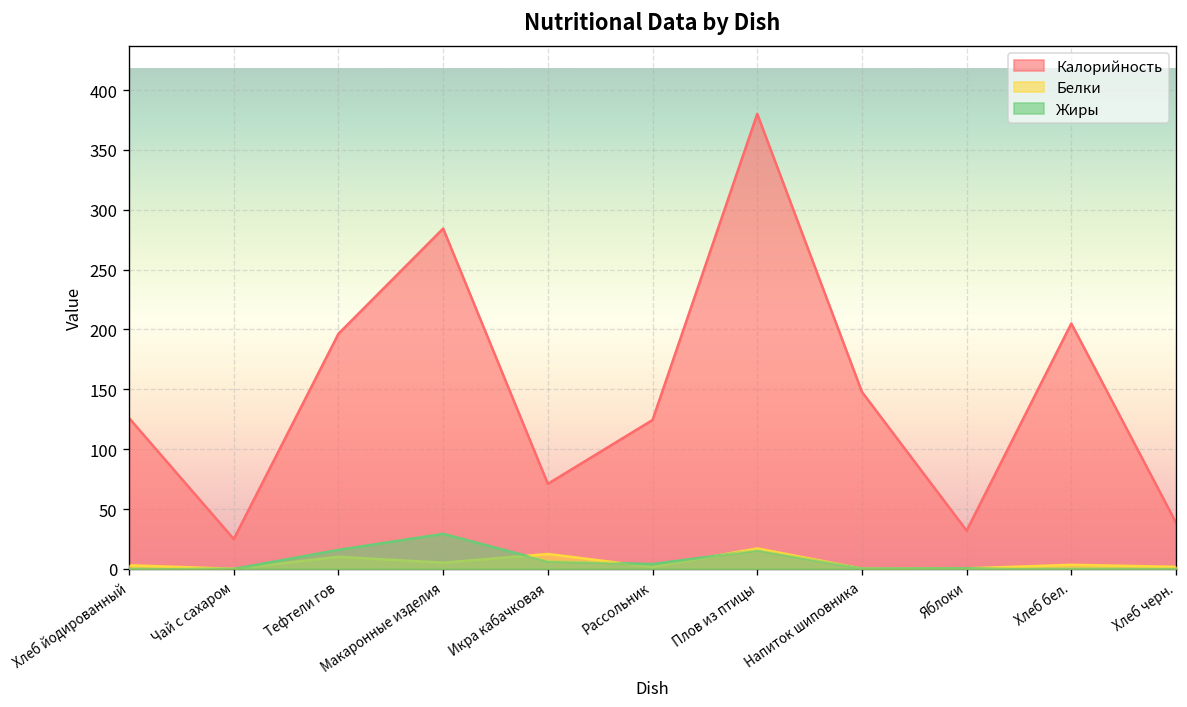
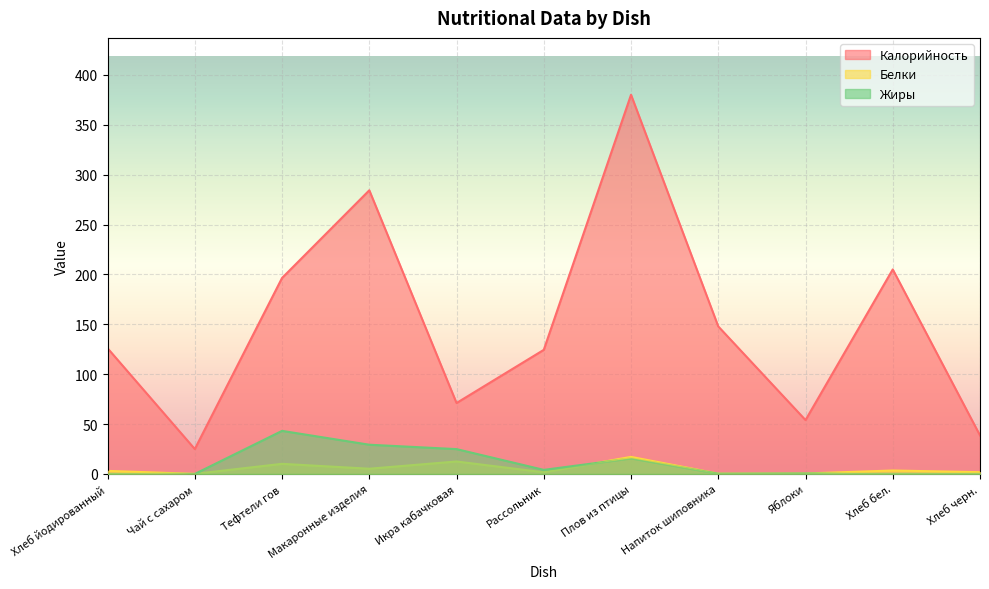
  {
    "Калорийность": {
      "Хлеб йодированный": 130,
      "Чай с сахаром": 20,
      "Тефтели гов": 200,
      "Макаронные изделия": 280,
      "Икра кабачковая": 70,
      "Рассольник": 120,
      "Плов из птицы": 380,
      "Напиток шиповника": 150,
-     "Яблоки": 30,
+     "Яблоки": 50,
      "Хлеб бел.": 210,
      "Хлеб черн.": 40
    },
    "Белки": {
      "Хлеб йодированный": 0,
      "Тефтели гов": 10,
      "Макаронные изделия": 10,
      "Икра кабачковая": 10,
      "Хлеб бел.": 0
    },
    "Жиры": {
      "Хлеб йодированный": 0,
-     "Тефтели гов": 20,
+     "Тефтели гов": 40,
      "Макаронные изделия": 30,
-     "Икра кабачковая": 10,
+     "Икра кабачковая": 20,
      "Хлеб бел.": 0
    }
  }
